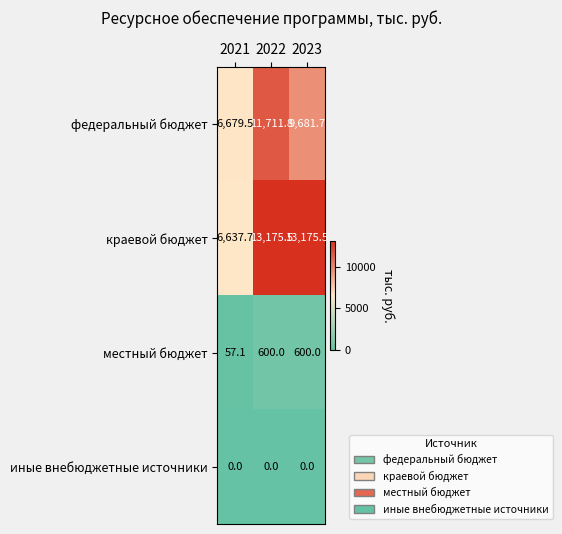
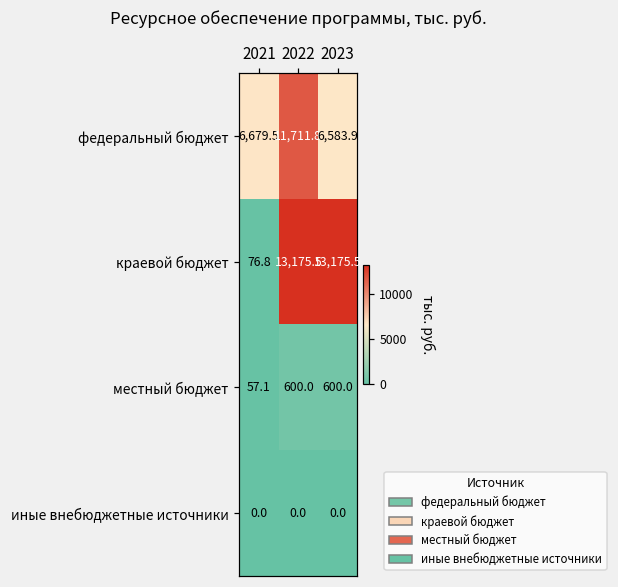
  {
    "федеральный бюджет": {
      "2021": "6,679.5",
      "2022": "11,711.8",
-     "2023": "9,681.7"
+     "2023": "6,583.9"
    },
    "краевой бюджет": {
-     "2021": "6,637.7"
+     "2021": "76.8"
    },
    "местный бюджет": {
      "2021": "57.1",
      "2022": "600.0",
      "2023": "600.0"
    },
    "иные внебюджетные источники": {
      "2021": "0.0",
      "2022": "0.0",
      "2023": "0.0"
    }
  }
